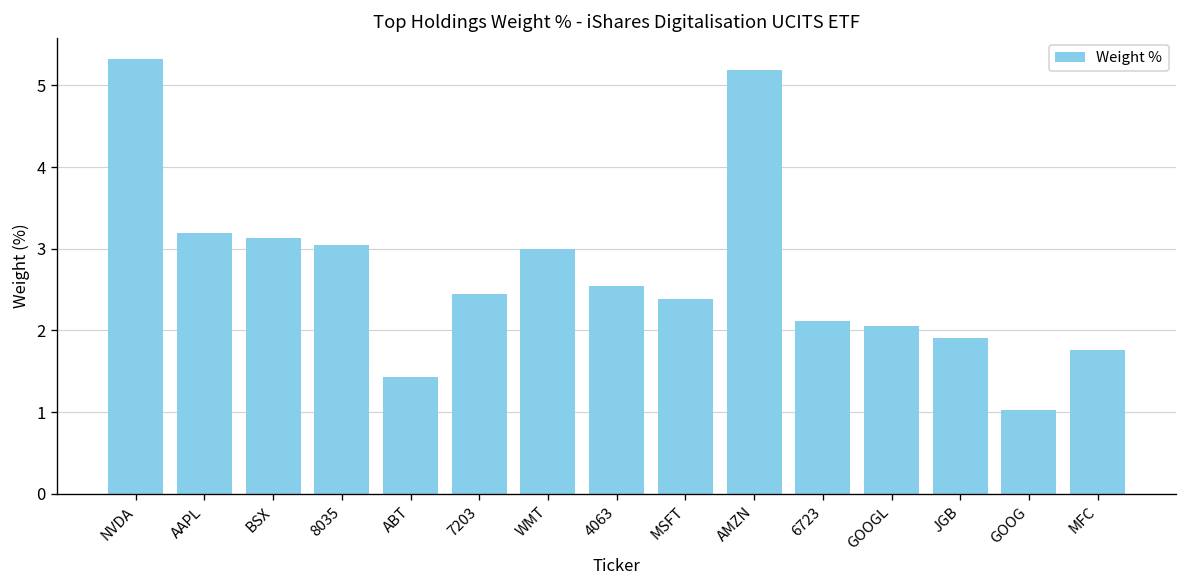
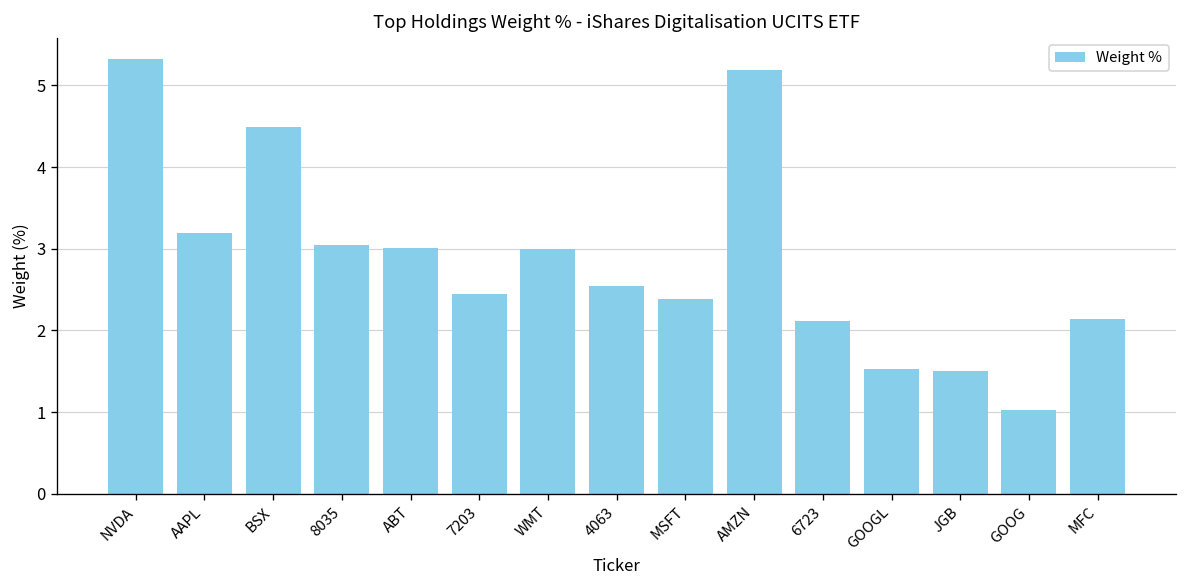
  {
    "NVDA": 5.3,
    "AAPL": 3.2,
-   "BSX": 3.1,
+   "BSX": 4.5,
    "8035": 3.1,
-   "ABT": 1.4,
+   "ABT": 3.0,
    "7203": 2.5,
    "WMT": 3.0,
    "4063": 2.5,
    "MSFT": 2.4,
    "AMZN": 5.2,
    "6723": 2.1,
-   "GOOGL": 2.1,
-   "JGB": 1.9,
+   "GOOGL": 1.5,
+   "JGB": 1.5,
    "GOOG": 1.0,
-   "MFC": 1.8
+   "MFC": 2.1
  }
